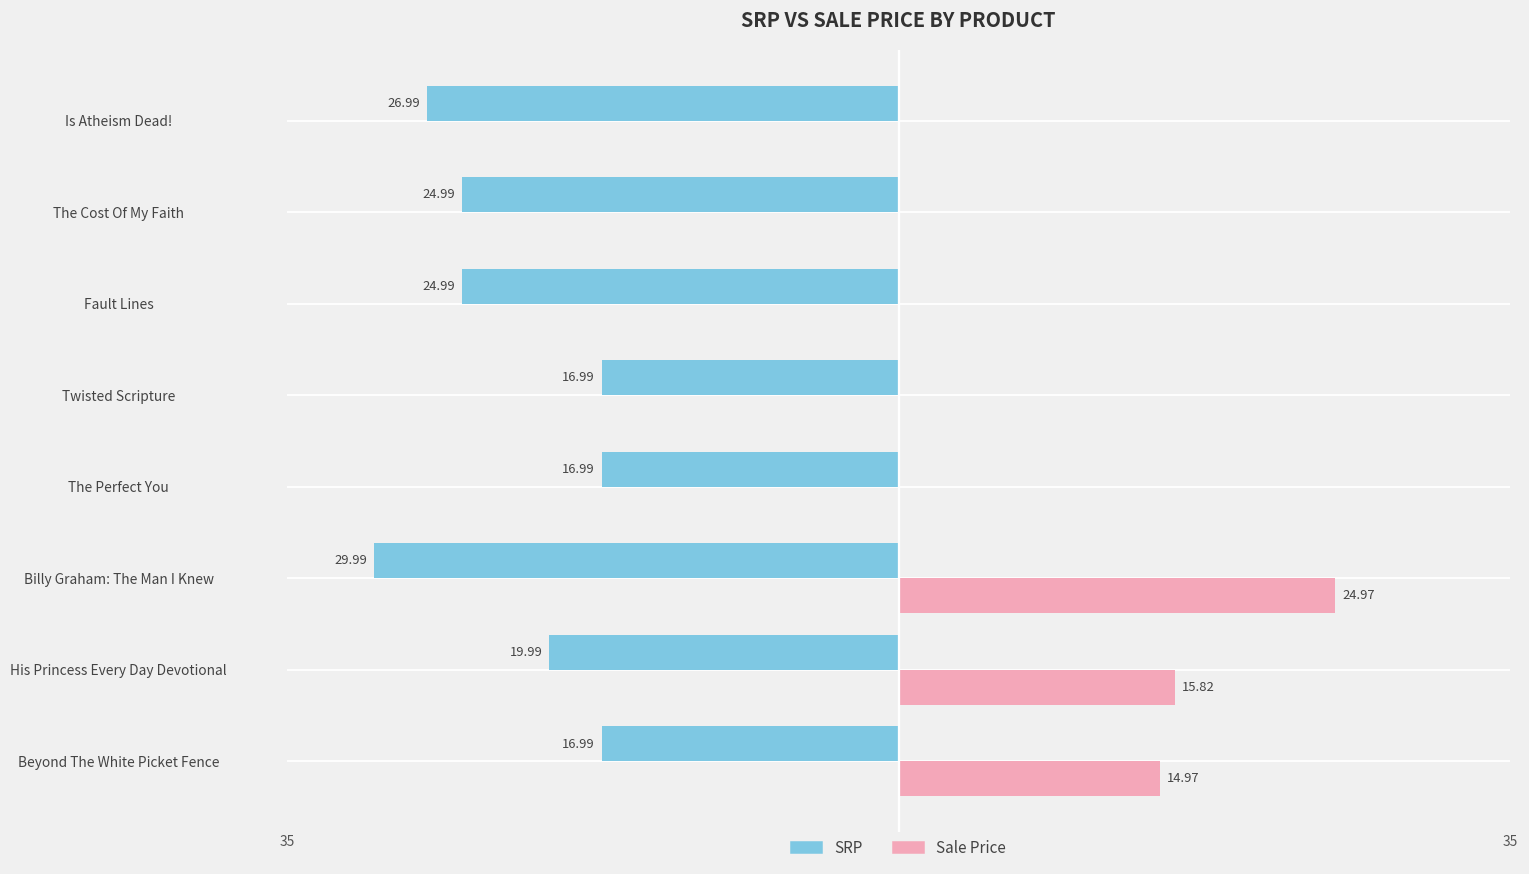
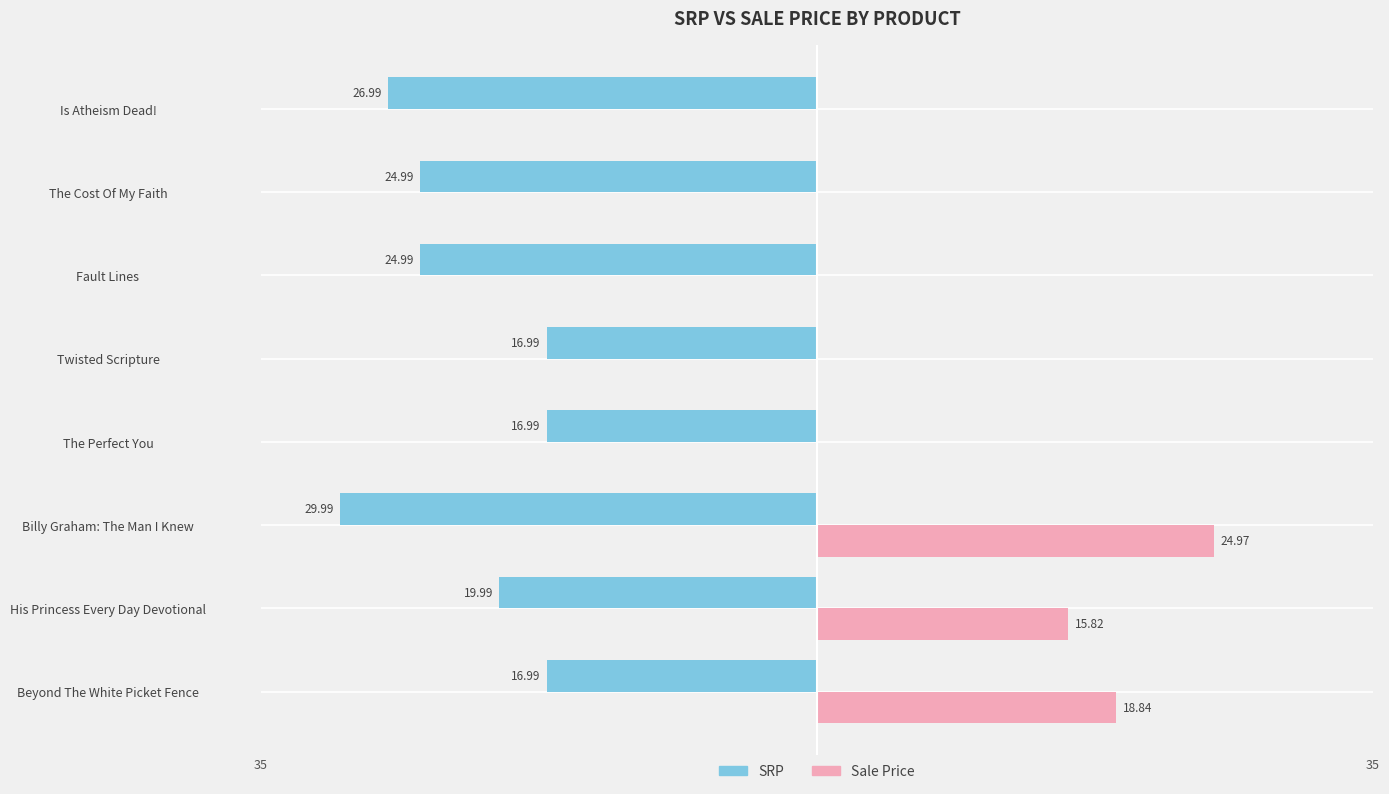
  {
    "Sale Price": {
      "Billy Graham: The Man I Knew": 24.97,
      "His Princess Every Day Devotional": 15.82,
-     "Beyond The White Picket Fence": 14.97
+     "Beyond The White Picket Fence": 18.84
    }
  }
